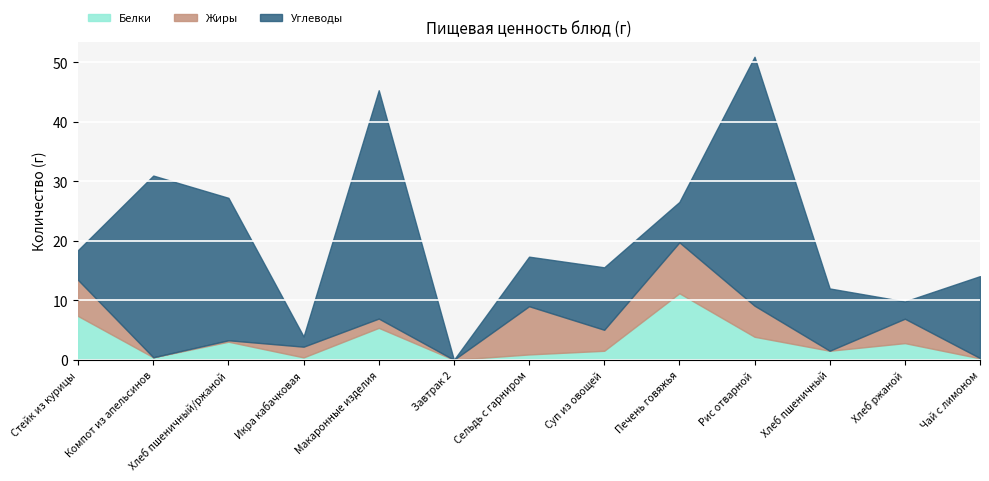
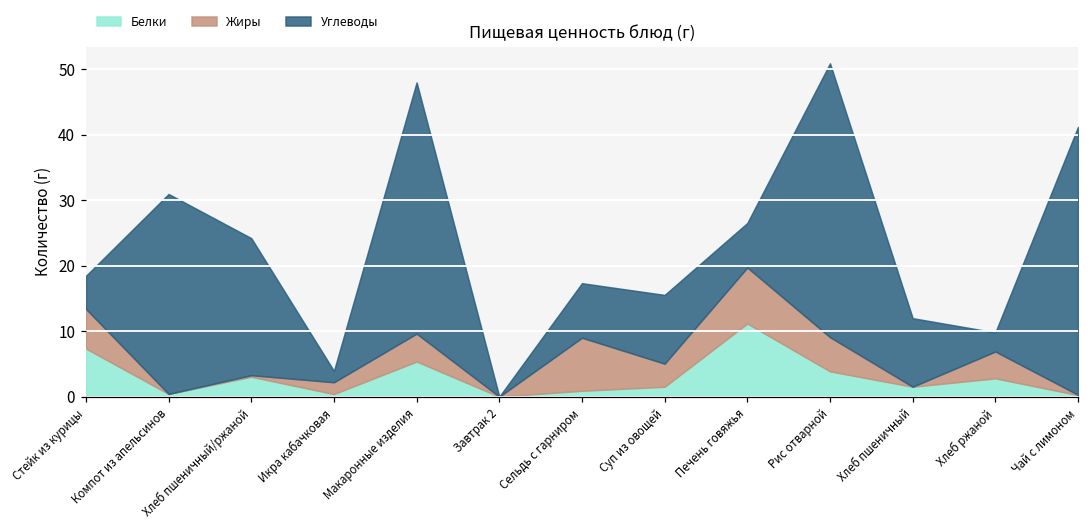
  {
    "Белки": {
      "Стейк из курицы": 7,
      "Макаронные изделия": 5,
      "Сельдь с гарниром": 1,
      "Суп из овощей": 2,
      "Печень говяжья": 11,
      "Рис отварной": 4,
      "Хлеб ржаной": 3
    },
    "Жиры": {
      "Стейк из курицы": 6,
      "Икра кабачковая": 2,
-     "Макаронные изделия": 2,
+     "Макаронные изделия": 4,
      "Сельдь с гарниром": 8,
      "Суп из овощей": 4,
      "Печень говяжья": 9,
      "Рис отварной": 5,
      "Хлеб ржаной": 4
    },
    "Углеводы": {
      "Стейк из курицы": 5,
      "Компот из апельсинов": 31,
-     "Хлеб пшеничный/ржаной": 24,
+     "Хлеб пшеничный/ржаной": 21,
      "Икра кабачковая": 2,
      "Макаронные изделия": 38,
      "Сельдь с гарниром": 8,
      "Суп из овощей": 10,
      "Печень говяжья": 7,
      "Рис отварной": 42,
      "Хлеб пшеничный": 10,
      "Хлеб ржаной": 3,
-     "Чай с лимоном": 14
+     "Чай с лимоном": 41
    }
  }
